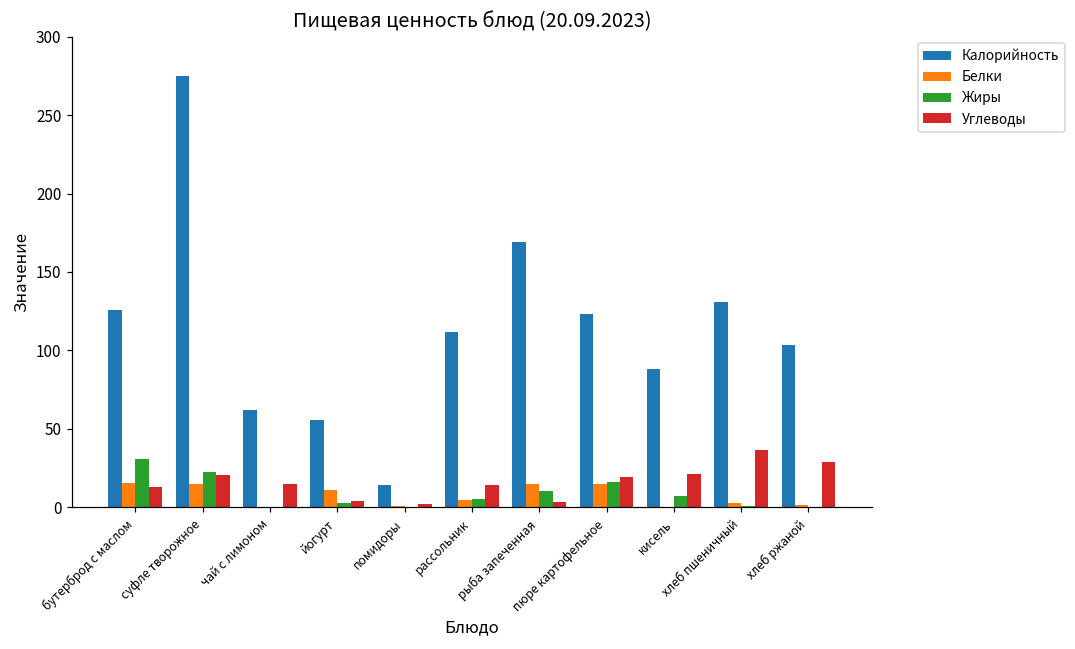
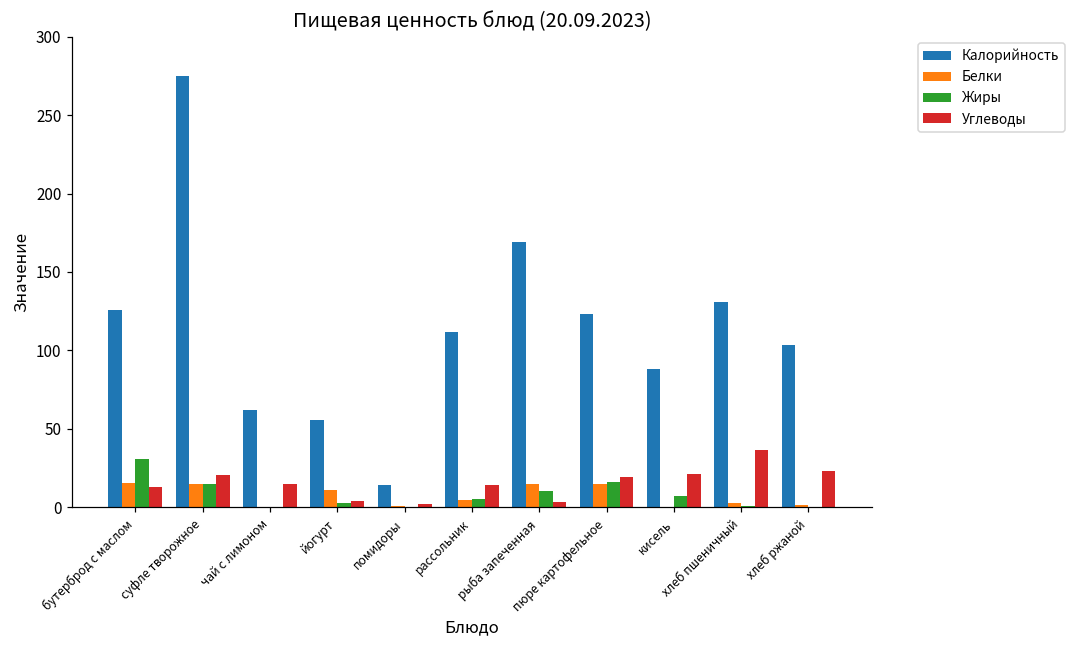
  {
    "Калорийность": {
      "бутерброд с маслом": 126,
      "суфле творожное": 275,
      "чай с лимоном": 62,
      "йогурт": 56,
      "помидоры": 14,
      "рассольник": 112,
      "рыба запеченная": 169,
      "пюре картофельное": 123,
      "кисель": 88,
      "хлеб пшеничный": 131,
      "хлеб ржаной": 103
    },
    "Белки": {
      "бутерброд с маслом": 16,
      "суфле творожное": 15,
      "йогурт": 11,
      "рассольник": 5,
      "рыба запеченная": 15,
      "пюре картофельное": 15,
      "хлеб пшеничный": 3,
      "хлеб ржаной": 2
    },
    "Жиры": {
      "бутерброд с маслом": 31,
-     "суфле творожное": 23,
+     "суфле творожное": 15,
      "чай с лимоном": 0,
      "йогурт": 3,
      "рассольник": 5,
      "рыба запеченная": 11,
      "пюре картофельное": 16,
      "кисель": 7
    },
    "Углеводы": {
      "бутерброд с маслом": 13,
      "суфле творожное": 21,
      "чай с лимоном": 15,
      "йогурт": 4,
      "помидоры": 2,
      "рассольник": 14,
      "рыба запеченная": 4,
      "пюре картофельное": 19,
      "кисель": 22,
      "хлеб пшеничный": 37,
-     "хлеб ржаной": 29
+     "хлеб ржаной": 24
    }
  }
